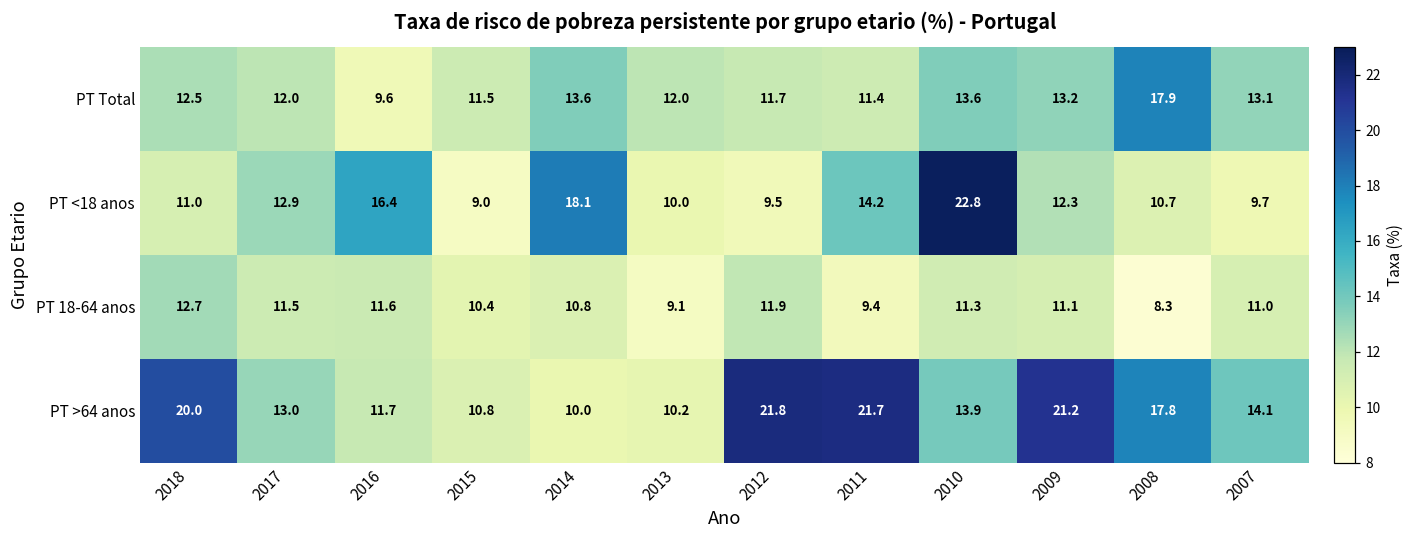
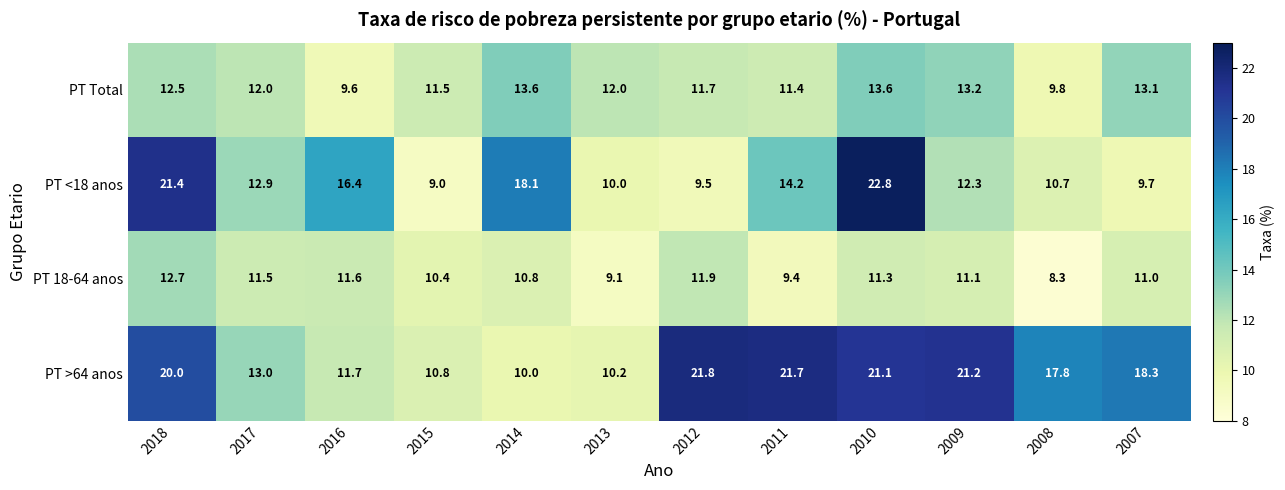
  {
    "PT Total": {
      "2018": 12.5,
      "2017": 12.0,
      "2016": 9.6,
      "2015": 11.5,
      "2014": 13.6,
      "2013": 12.0,
      "2012": 11.7,
      "2011": 11.4,
      "2010": 13.6,
      "2009": 13.2,
-     "2008": 17.9,
+     "2008": 9.8,
      "2007": 13.1
    },
    "PT <18 anos": {
-     "2018": 11.0,
+     "2018": 21.4,
      "2017": 12.9,
      "2016": 16.4,
      "2015": 9.0,
      "2014": 18.1,
      "2013": 10.0,
      "2012": 9.5,
      "2011": 14.2,
      "2010": 22.8,
      "2009": 12.3,
      "2008": 10.7,
      "2007": 9.7
    },
    "PT 18-64 anos": {
      "2018": 12.7,
      "2017": 11.5,
      "2016": 11.6,
      "2015": 10.4,
      "2014": 10.8,
      "2013": 9.1,
      "2012": 11.9,
      "2011": 9.4,
      "2010": 11.3,
      "2009": 11.1,
      "2008": 8.3,
      "2007": 11.0
    },
    "PT >64 anos": {
      "2018": 20.0,
      "2017": 13.0,
      "2016": 11.7,
      "2015": 10.8,
      "2014": 10.0,
      "2013": 10.2,
      "2012": 21.8,
      "2011": 21.7,
-     "2010": 13.9,
+     "2010": 21.1,
      "2009": 21.2,
      "2008": 17.8,
-     "2007": 14.1
+     "2007": 18.3
    }
  }
